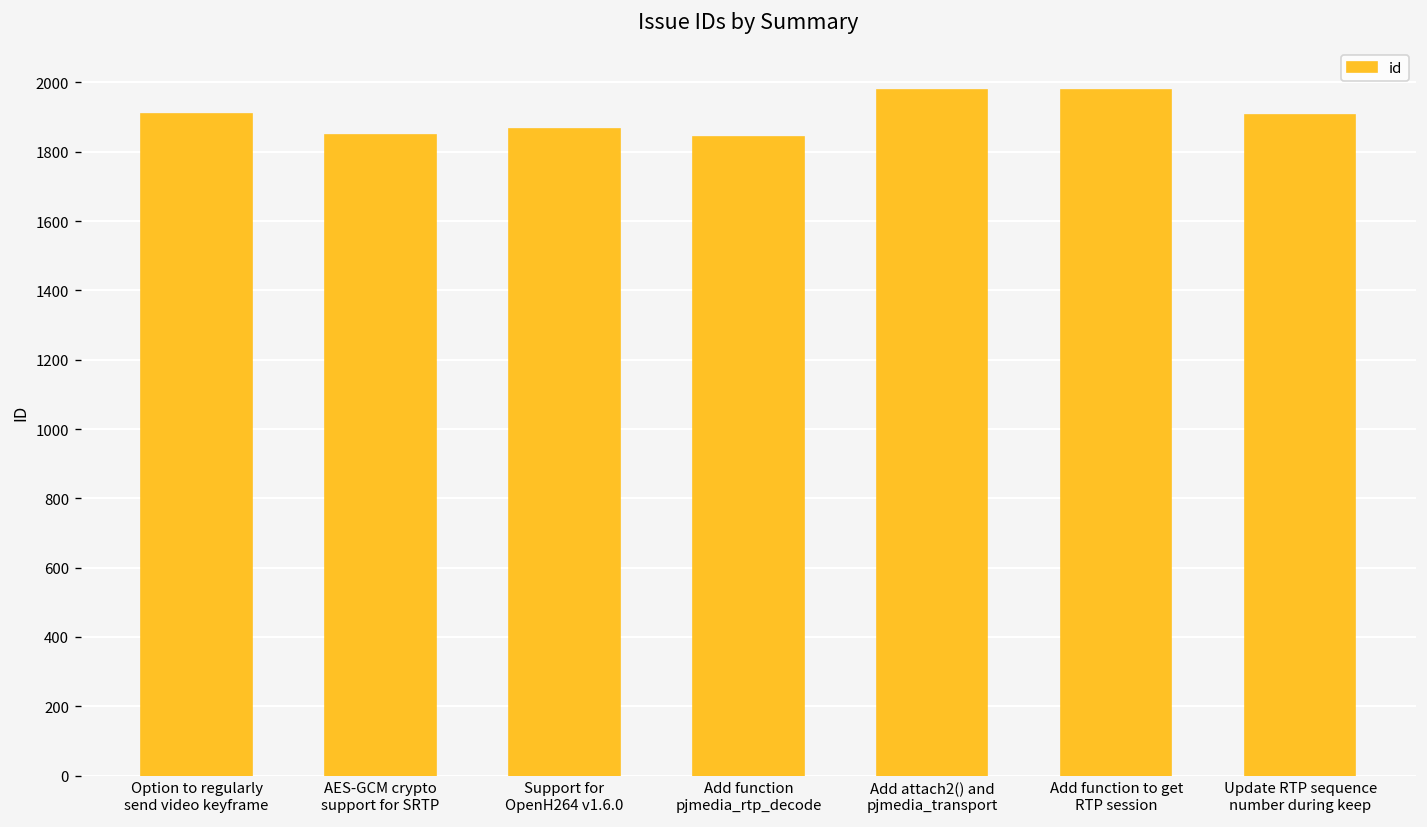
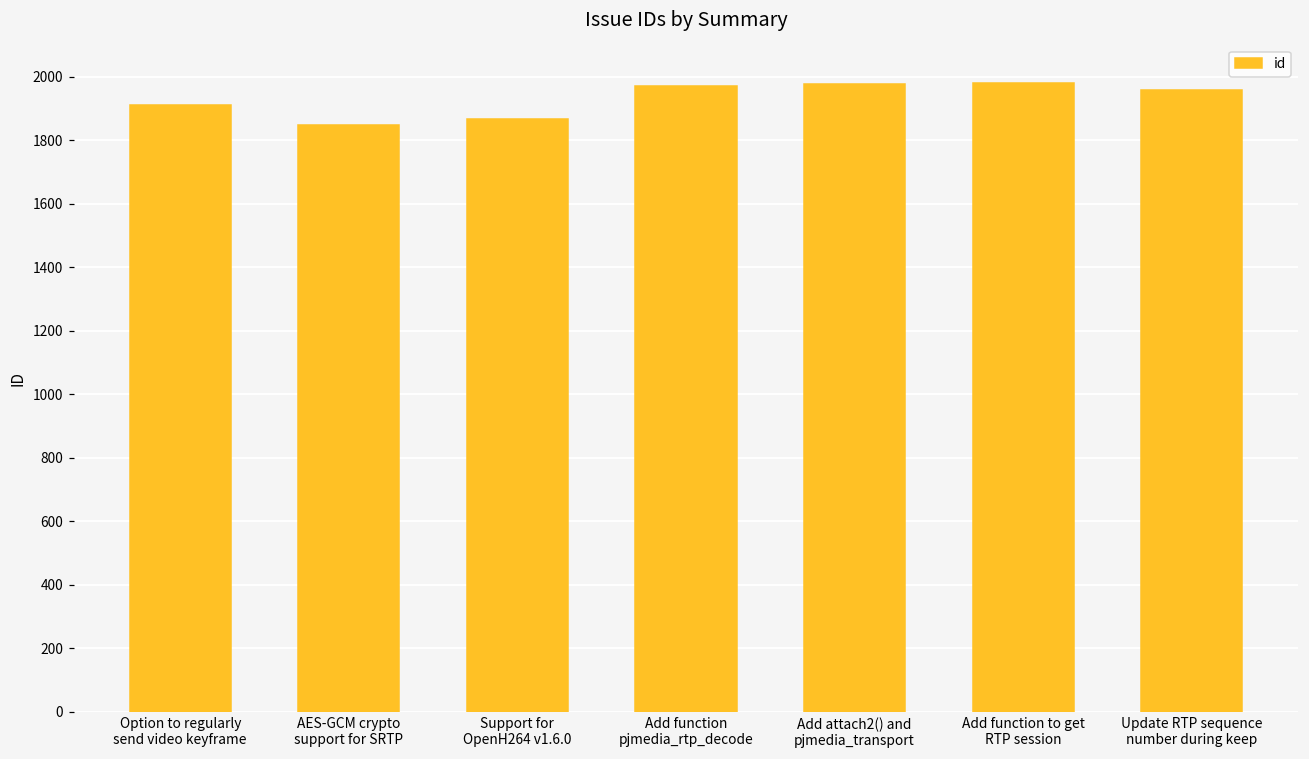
  {
    "Option to regularly send video keyframe": 1910,
    "AES-GCM crypto support for SRTP": 1850,
    "Support for OpenH264 v1.6.0": 1870,
-   "Add function pjmedia_rtp_decode": 1840,
+   "Add function pjmedia_rtp_decode": 1970,
    "Add attach2() and pjmedia_transport": 1980,
    "Add function to get RTP session": 1980,
-   "Update RTP sequence number during keep": 1910
+   "Update RTP sequence number during keep": 1960
  }
